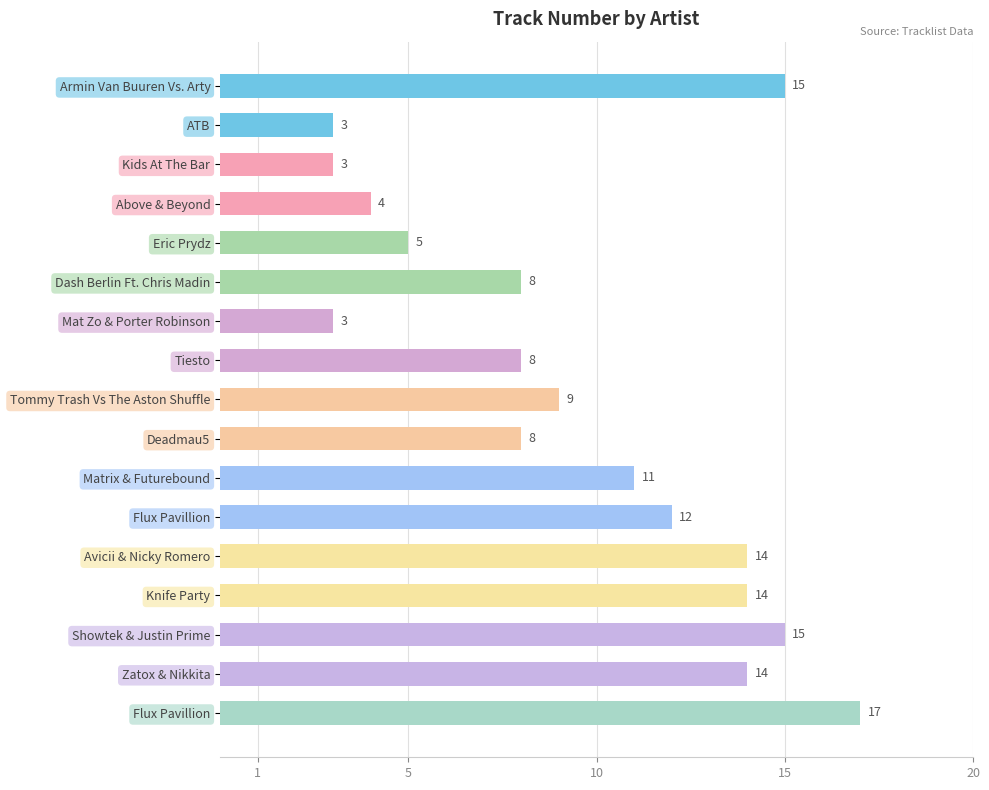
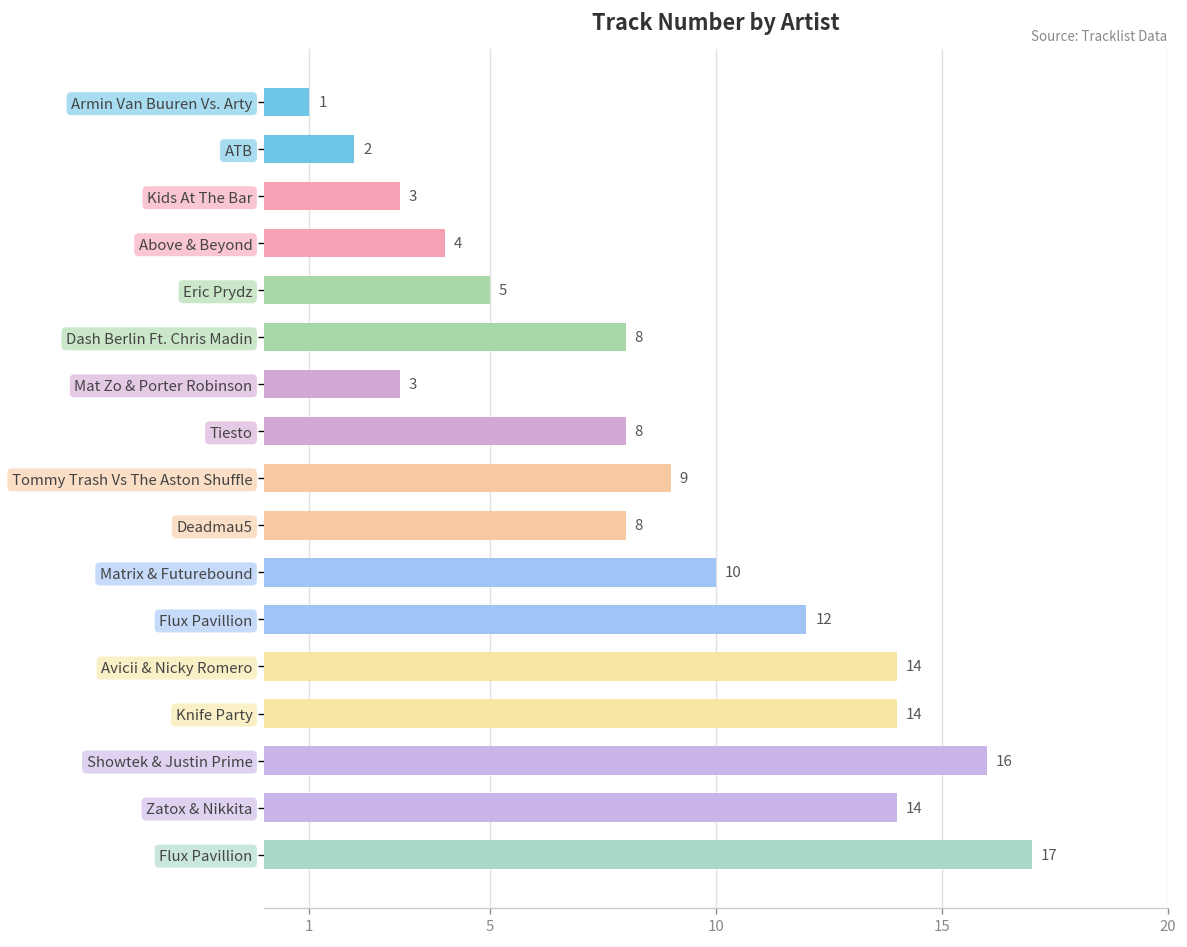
  {
-   "Armin Van Buuren Vs. Arty": 15,
-   "ATB": 3,
+   "Armin Van Buuren Vs. Arty": 1,
+   "ATB": 2,
    "Kids At The Bar": 3,
    "Above & Beyond": 4,
    "Eric Prydz": 5,
    "Dash Berlin Ft. Chris Madin": 8,
    "Mat Zo & Porter Robinson": 3,
    "Tiesto": 8,
    "Tommy Trash Vs The Aston Shuffle": 9,
    "Deadmau5": 8,
-   "Matrix & Futurebound": 11,
+   "Matrix & Futurebound": 10,
    "Avicii & Nicky Romero": 14,
    "Knife Party": 14,
-   "Showtek & Justin Prime": 15,
+   "Showtek & Justin Prime": 16,
    "Zatox & Nikkita": 14
  }
